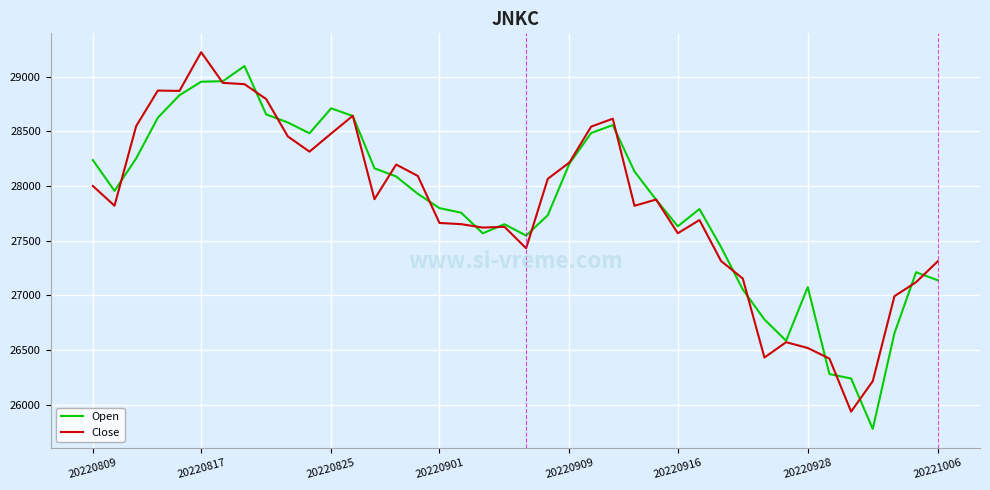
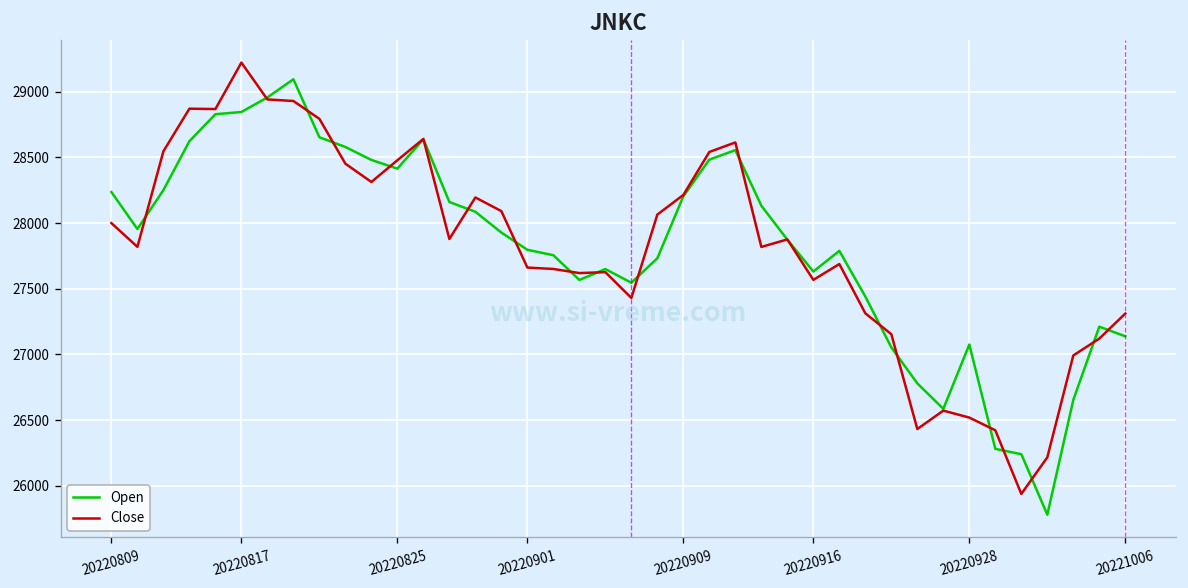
  {
    "Open": {
      "20220809": 28240,
-     "20220817": 28950,
-     "20220825": 28710,
+     "20220817": 28850,
+     "20220825": 28420,
      "20220901": 27800,
      "20220916": 27630,
      "20220928": 27080,
      "20221006": 27140
    },
    "Close": {
      "20220809": 28000,
      "20220817": 29220,
      "20220825": 28480,
      "20220901": 27660,
      "20220916": 27570,
      "20220928": 26520,
      "20221006": 27310
    }
  }
